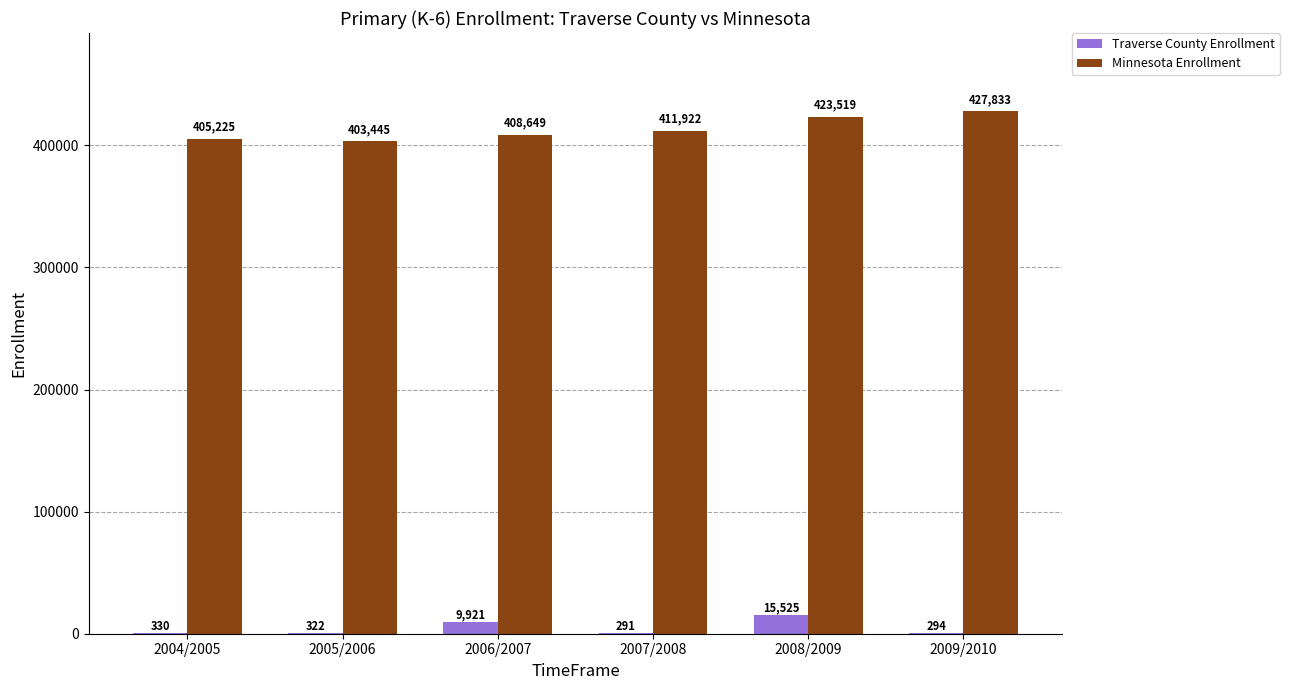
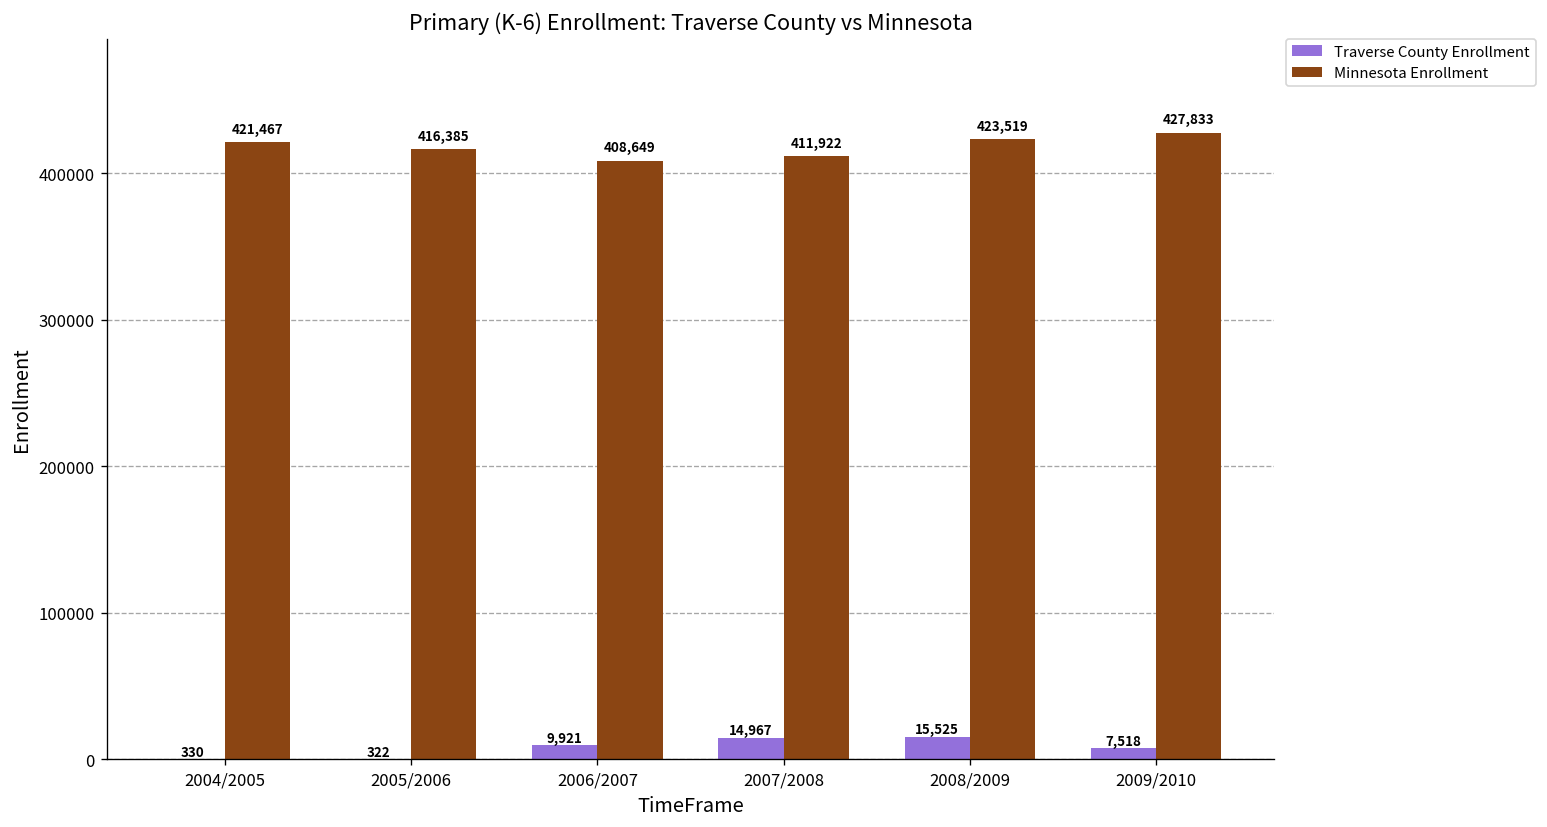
  {
    "Traverse County Enrollment": {
      "2004/2005": "330",
      "2005/2006": "322",
      "2006/2007": "9,921",
-     "2007/2008": "291",
+     "2007/2008": "14,967",
      "2008/2009": "15,525",
-     "2009/2010": "294"
+     "2009/2010": "7,518"
    },
    "Minnesota Enrollment": {
-     "2004/2005": "405,225",
-     "2005/2006": "403,445",
+     "2004/2005": "421,467",
+     "2005/2006": "416,385",
      "2006/2007": "408,649",
      "2007/2008": "411,922",
      "2008/2009": "423,519",
      "2009/2010": "427,833"
    }
  }
